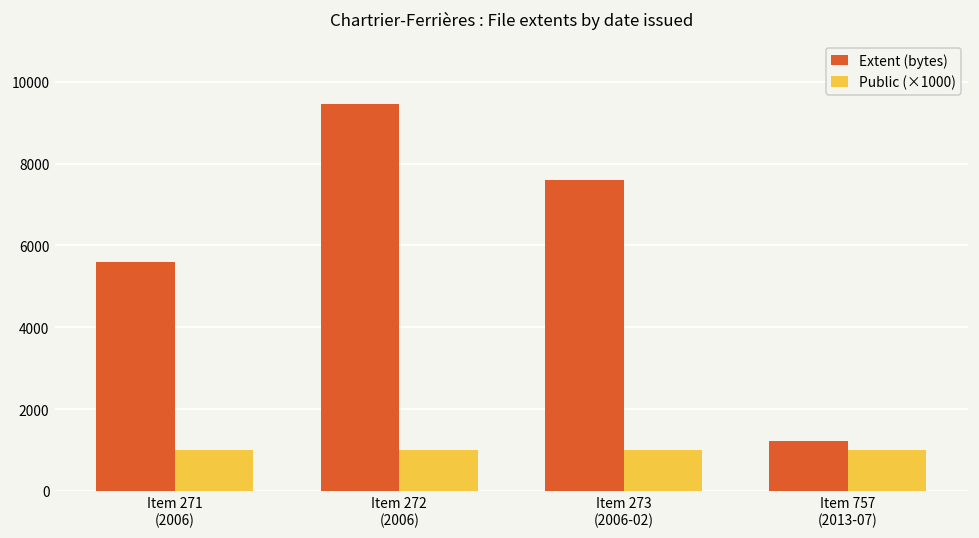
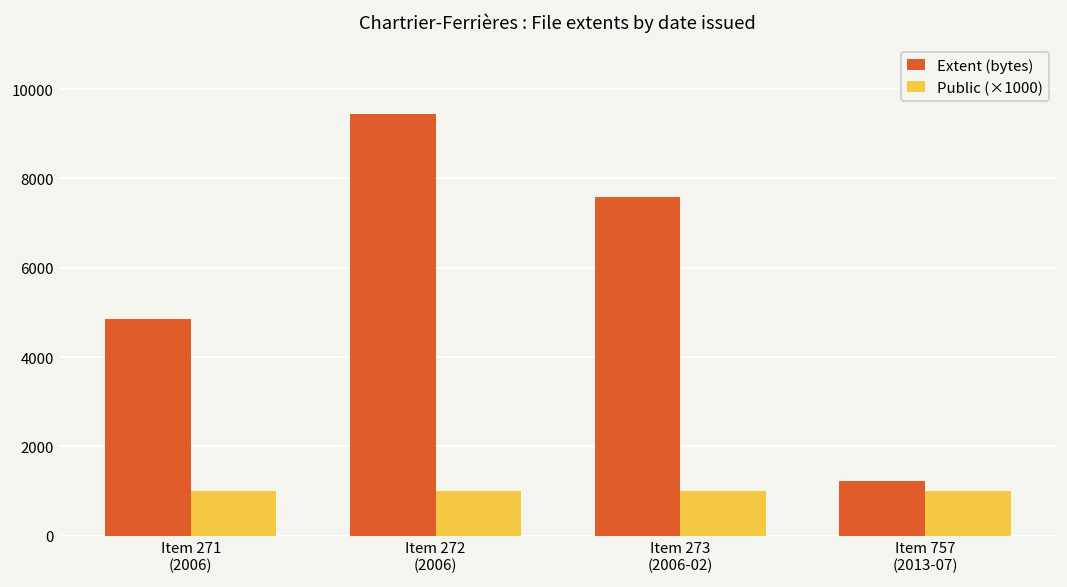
  {
    "Extent (bytes)": {
-     "Item 271 (2006)": 5600,
+     "Item 271 (2006)": 4800,
      "Item 272 (2006)": 9400,
      "Item 273 (2006-02)": 7600,
      "Item 757 (2013-07)": 1200
    },
    "Public (×1000)": {
      "Item 271 (2006)": 1000,
      "Item 272 (2006)": 1000,
      "Item 273 (2006-02)": 1000,
      "Item 757 (2013-07)": 1000
    }
  }
